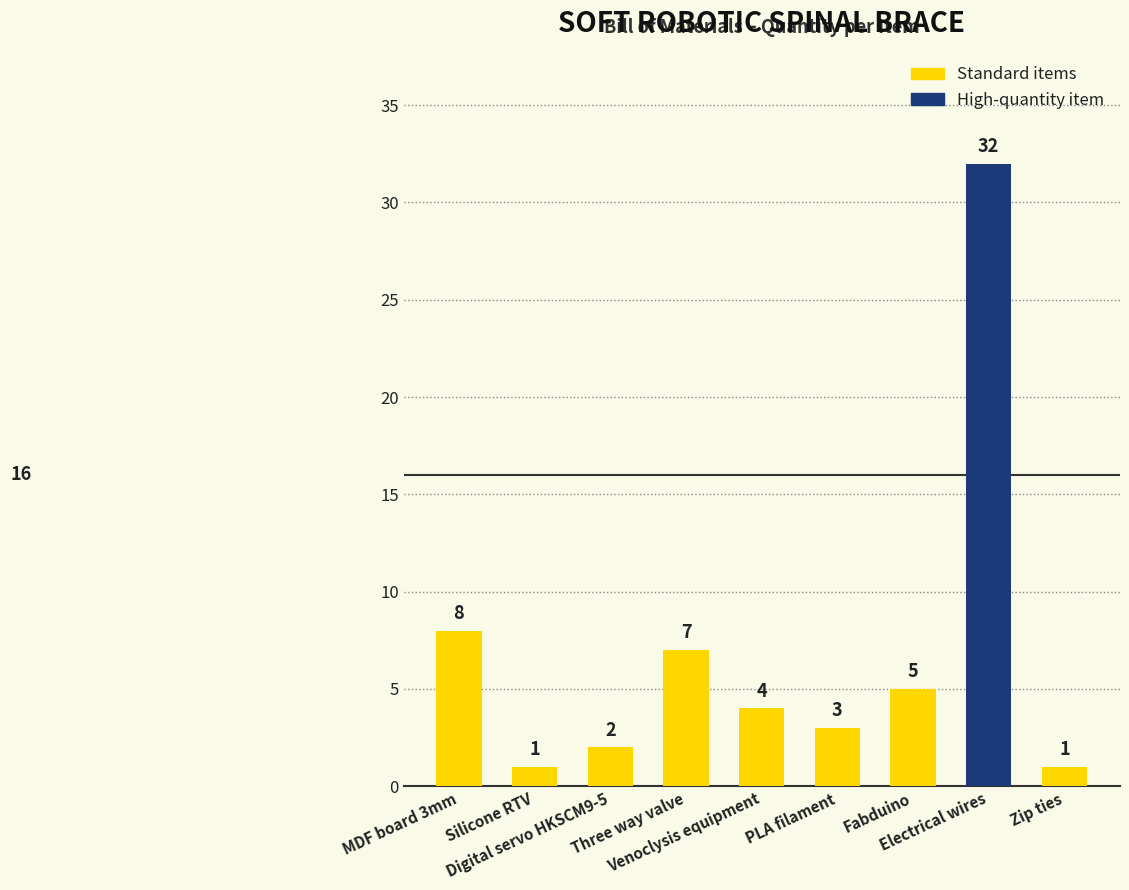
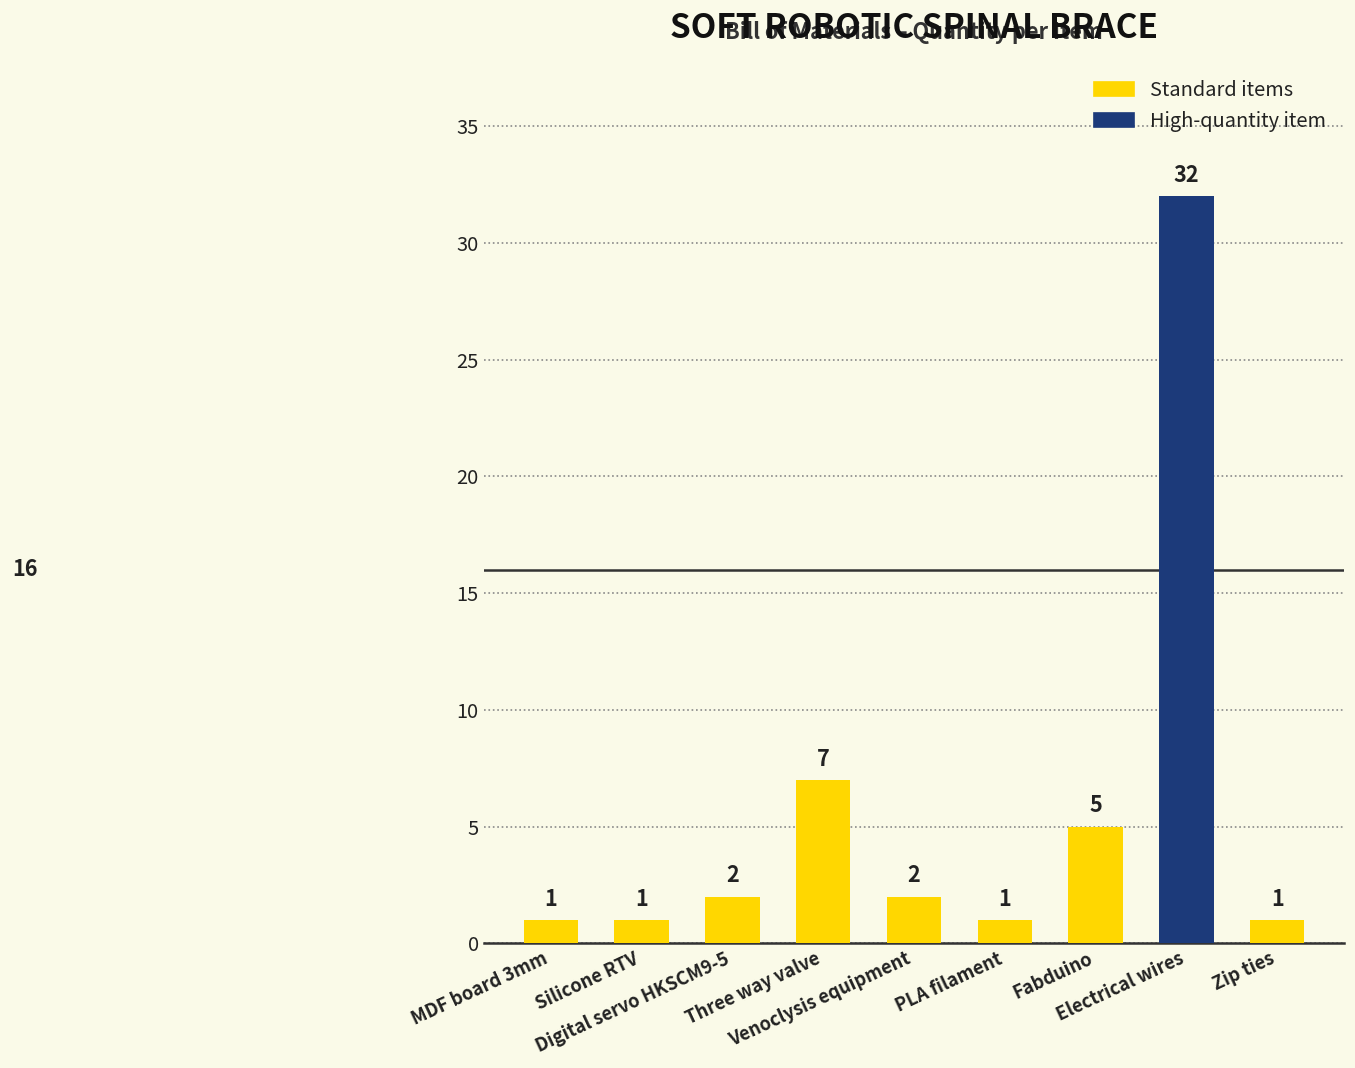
  {
-   "MDF board 3mm": 8,
+   "MDF board 3mm": 1,
    "Silicone RTV": 1,
    "Digital servo HKSCM9-5": 2,
    "Three way valve": 7,
-   "Venoclysis equipment": 4,
-   "PLA filament": 3,
+   "Venoclysis equipment": 2,
+   "PLA filament": 1,
    "Fabduino": 5,
    "Electrical wires": 32,
    "Zip ties": 1
  }
